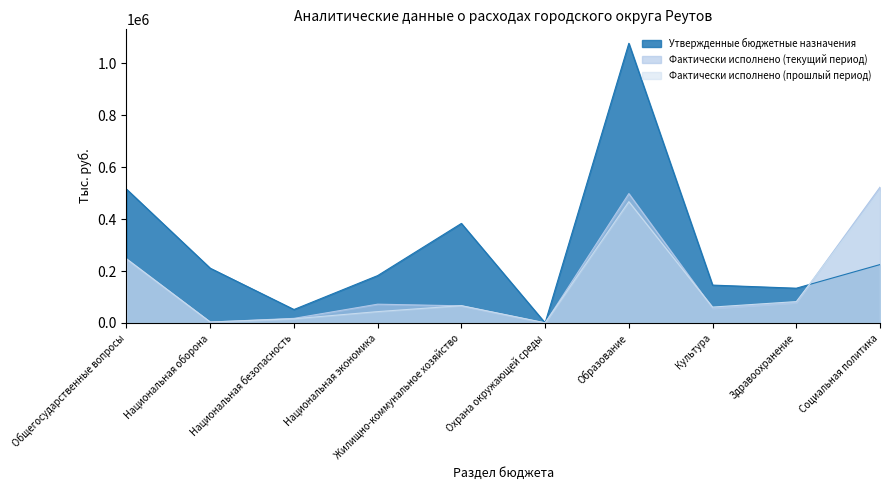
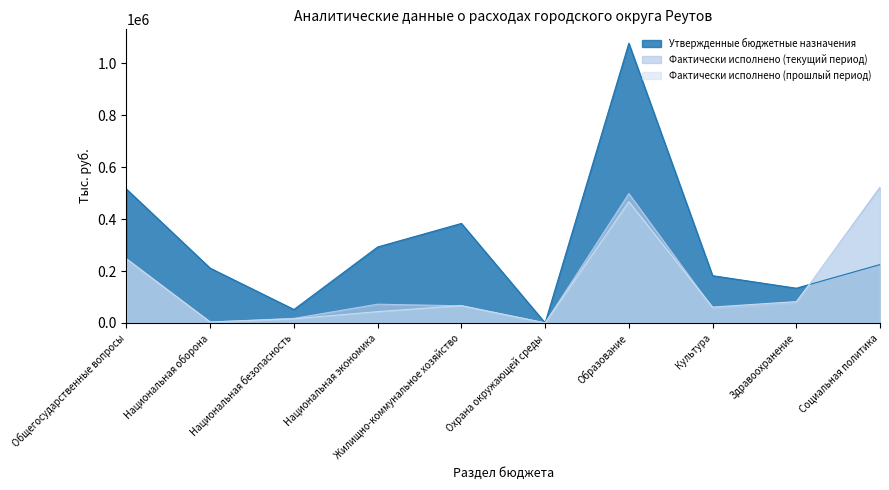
  {
    "Утвержденные бюджетные назначения": {
      "Общегосударственные вопросы": 520000,
      "Национальная оборона": 210000,
      "Национальная безопасность": 50000,
-     "Национальная экономика": 180000,
+     "Национальная экономика": 290000,
      "Жилищно-коммунальное хозяйство": 380000,
      "Образование": 1080000,
-     "Культура": 150000,
+     "Культура": 180000,
      "Здравоохранение": 130000,
      "Социальная политика": 220000
    }
  }
